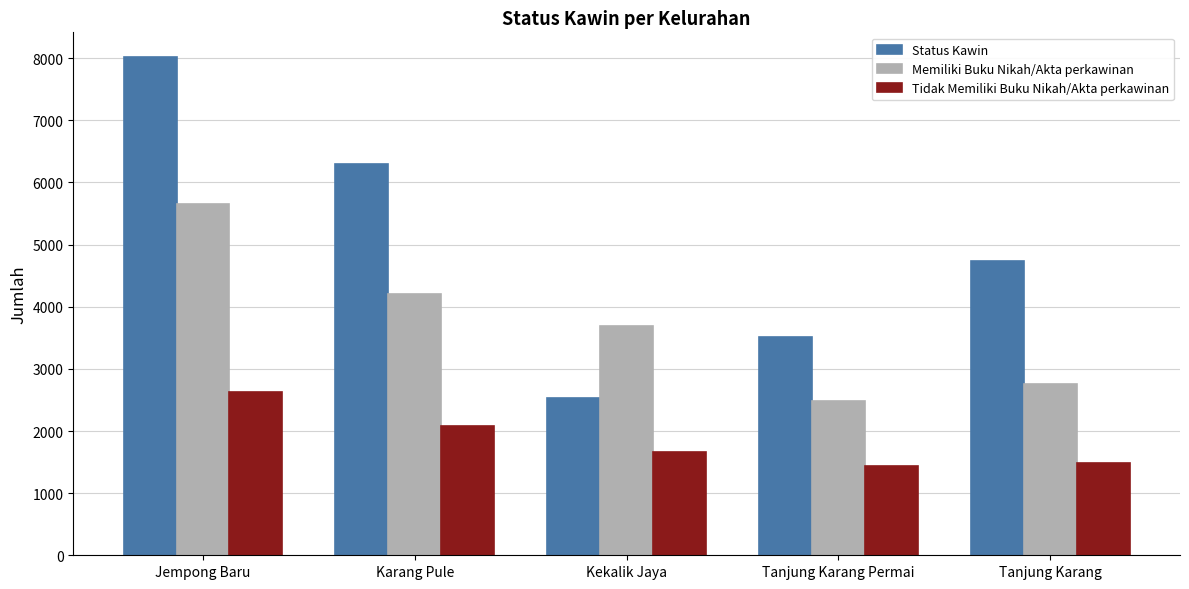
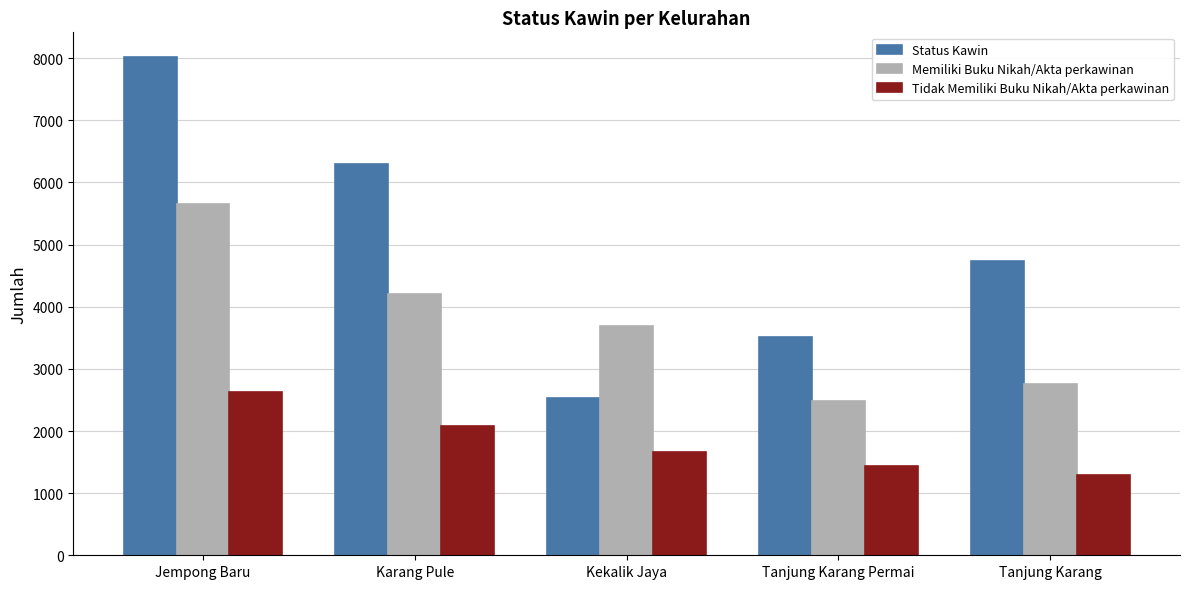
  {
    "Status Kawin": {
      "Jempong Baru": 8000,
      "Karang Pule": 6300,
      "Kekalik Jaya": 2500,
      "Tanjung Karang Permai": 3500,
      "Tanjung Karang": 4700
    },
    "Memiliki Buku Nikah/Akta perkawinan": {
      "Jempong Baru": 5700,
      "Karang Pule": 4200,
      "Kekalik Jaya": 3700,
      "Tanjung Karang Permai": 2500,
      "Tanjung Karang": 2800
    },
    "Tidak Memiliki Buku Nikah/Akta perkawinan": {
      "Jempong Baru": 2600,
      "Karang Pule": 2100,
      "Kekalik Jaya": 1700,
      "Tanjung Karang Permai": 1400,
-     "Tanjung Karang": 1500
+     "Tanjung Karang": 1300
    }
  }
